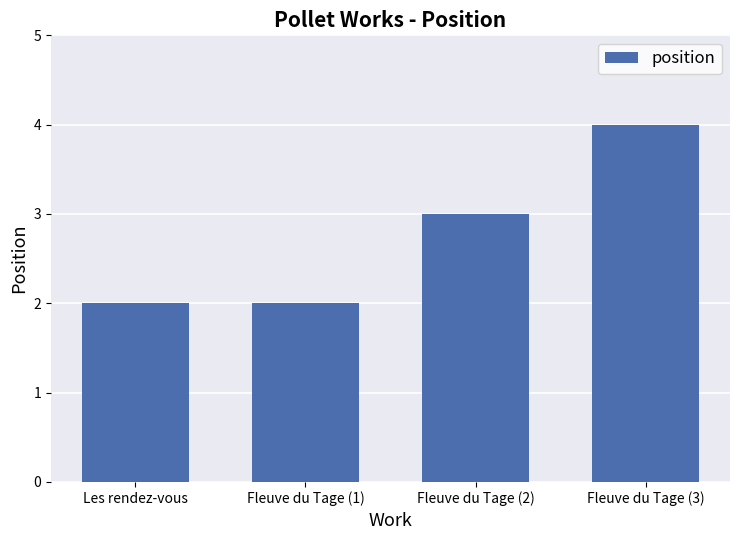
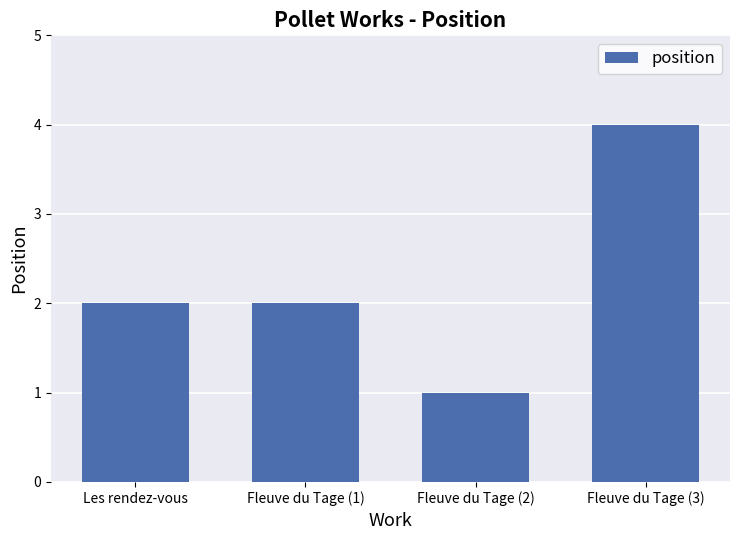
  {
    "Les rendez-vous": 2,
    "Fleuve du Tage (1)": 2,
-   "Fleuve du Tage (2)": 3,
+   "Fleuve du Tage (2)": 1,
    "Fleuve du Tage (3)": 4
  }
